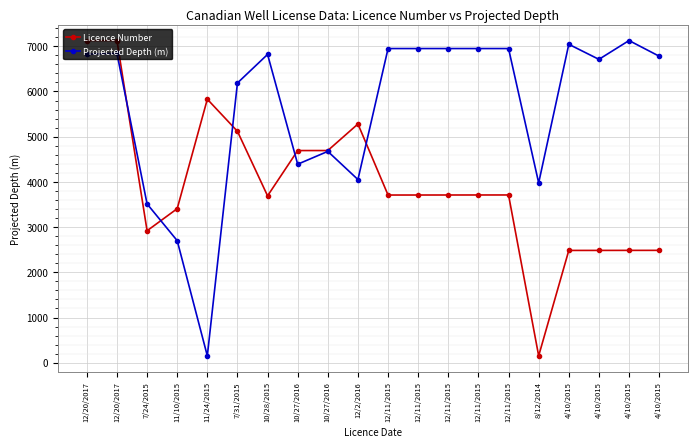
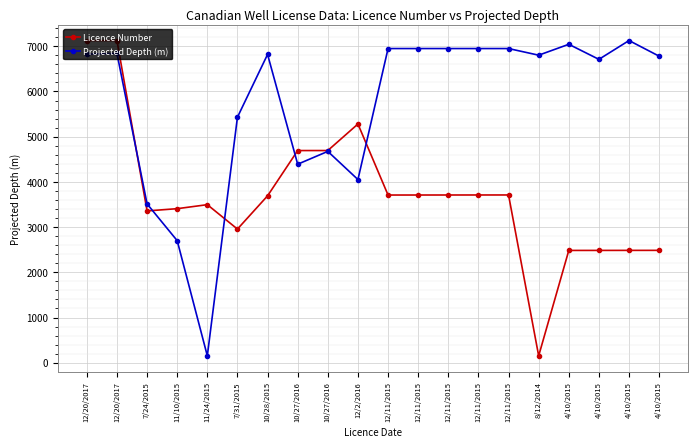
  {
    "Licence Number": {
-     "7/24/2015": 2900,
+     "7/24/2015": 3400,
      "11/10/2015": 3400,
-     "11/24/2015": 5800,
-     "7/31/2015": 5100,
+     "11/24/2015": 3500,
+     "7/31/2015": 3000,
      "10/28/2015": 3700,
      "12/2/2016": 5300,
      "8/12/2014": 200
    },
    "Projected Depth (m)": {
      "7/24/2015": 3500,
      "11/10/2015": 2700,
      "11/24/2015": 200,
-     "7/31/2015": 6200,
+     "7/31/2015": 5400,
      "10/28/2015": 6800,
      "12/2/2016": 4100,
-     "8/12/2014": 4000
+     "8/12/2014": 6800
    }
  }
